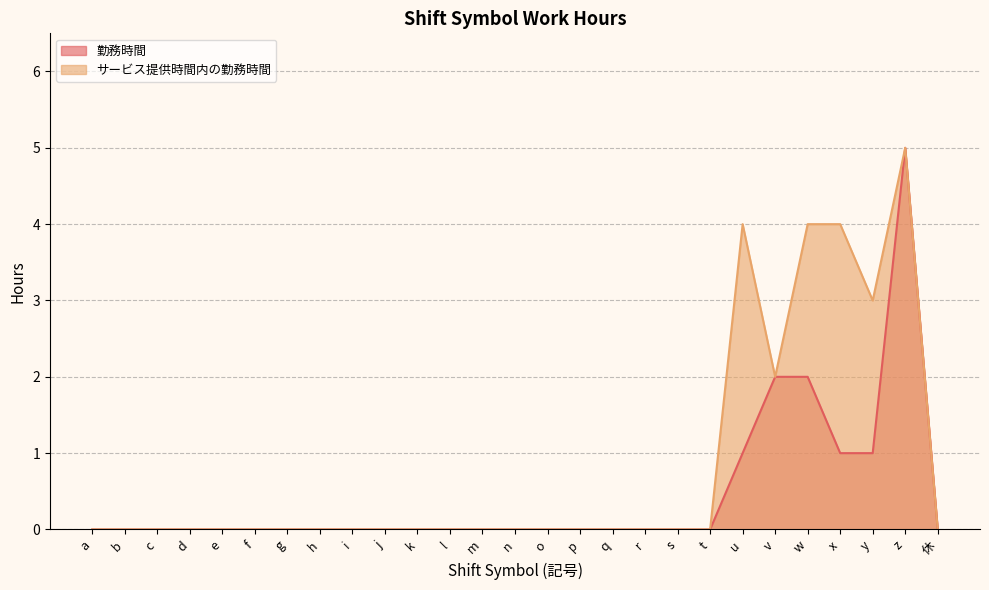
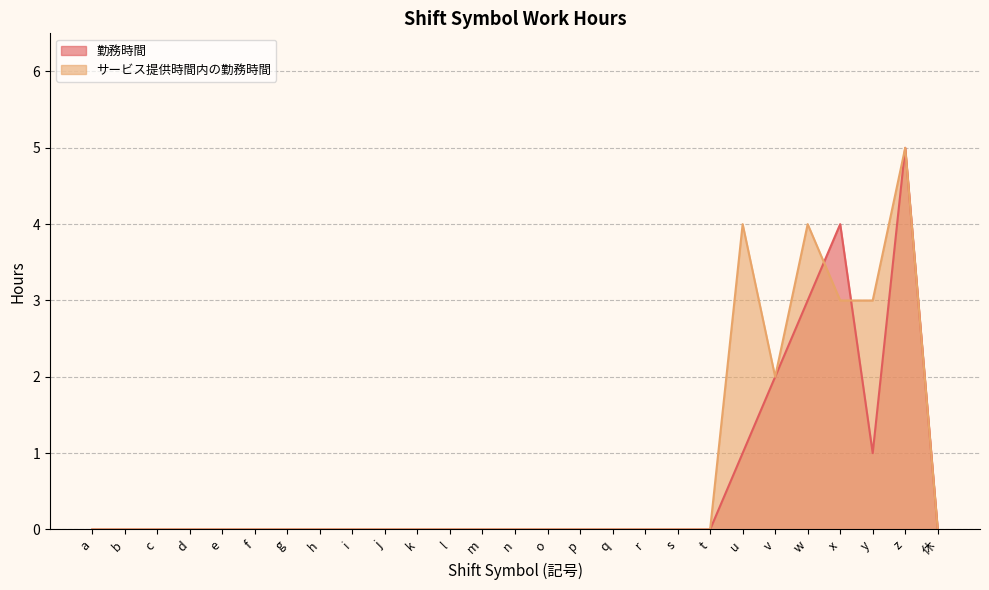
  {
    "勤務時間": {
      "u": 1,
-     "w": 2,
-     "x": 1,
+     "w": 3,
+     "x": 4,
      "y": 1
    },
    "サービス提供時間内の勤務時間": {
      "u": 4,
      "w": 4,
-     "x": 4,
+     "x": 3,
      "y": 3
    }
  }
